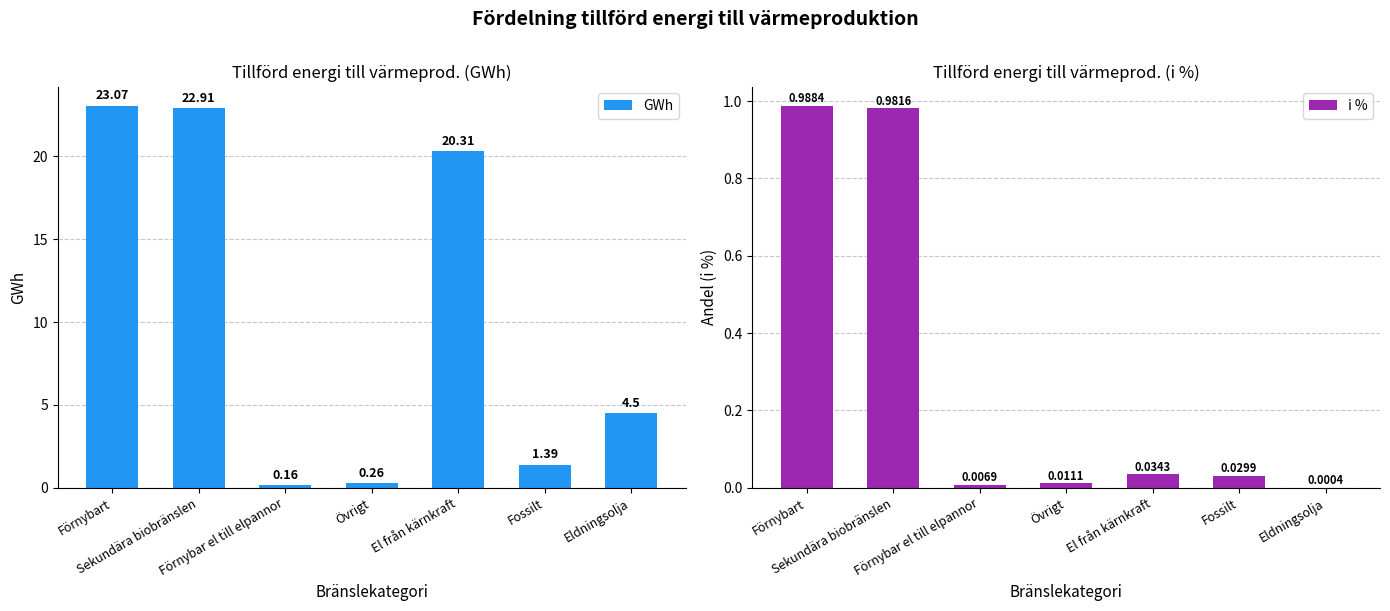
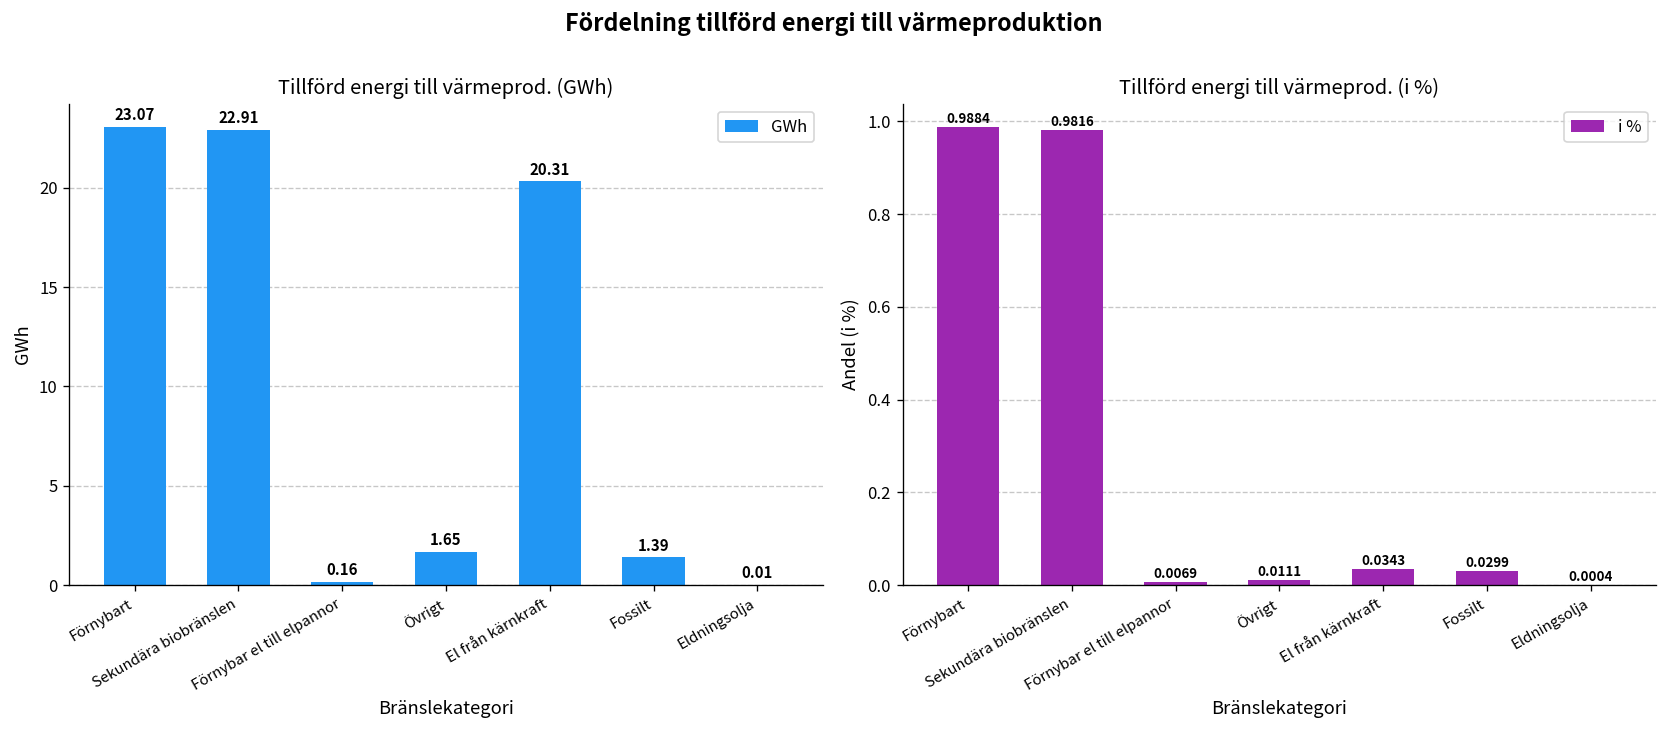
  {
    "Tillförd energi till värmeprod. (GWh)": {
      "Förnybart": 23.07,
      "Sekundära biobränslen": 22.91,
      "Förnybar el till elpannor": 0.16,
-     "Övrigt": 0.26,
+     "Övrigt": 1.65,
      "El från kärnkraft": 20.31,
      "Fossilt": 1.39,
-     "Eldningsolja": 4.5
+     "Eldningsolja": 0.01
    },
    "Tillförd energi till värmeprod. (i %)": {
      "Förnybart": 0.9884,
      "Sekundära biobränslen": 0.9816,
      "Förnybar el till elpannor": 0.0069,
      "Övrigt": 0.0111,
      "El från kärnkraft": 0.0343,
      "Fossilt": 0.0299,
      "Eldningsolja": 0.0004
    }
  }
